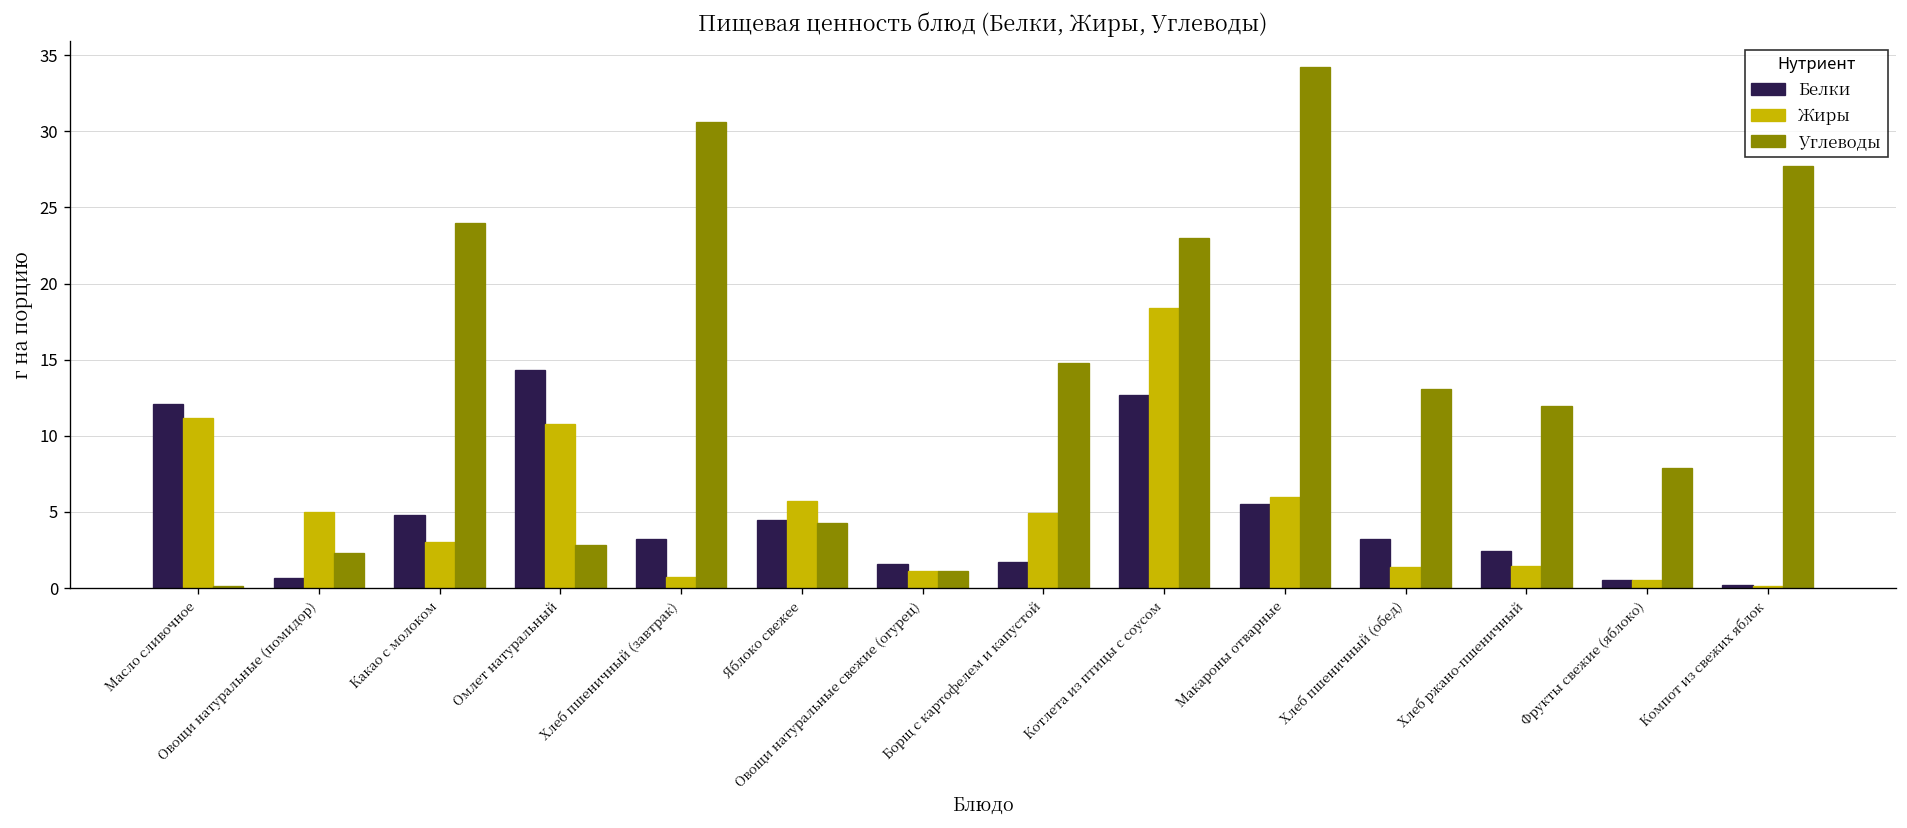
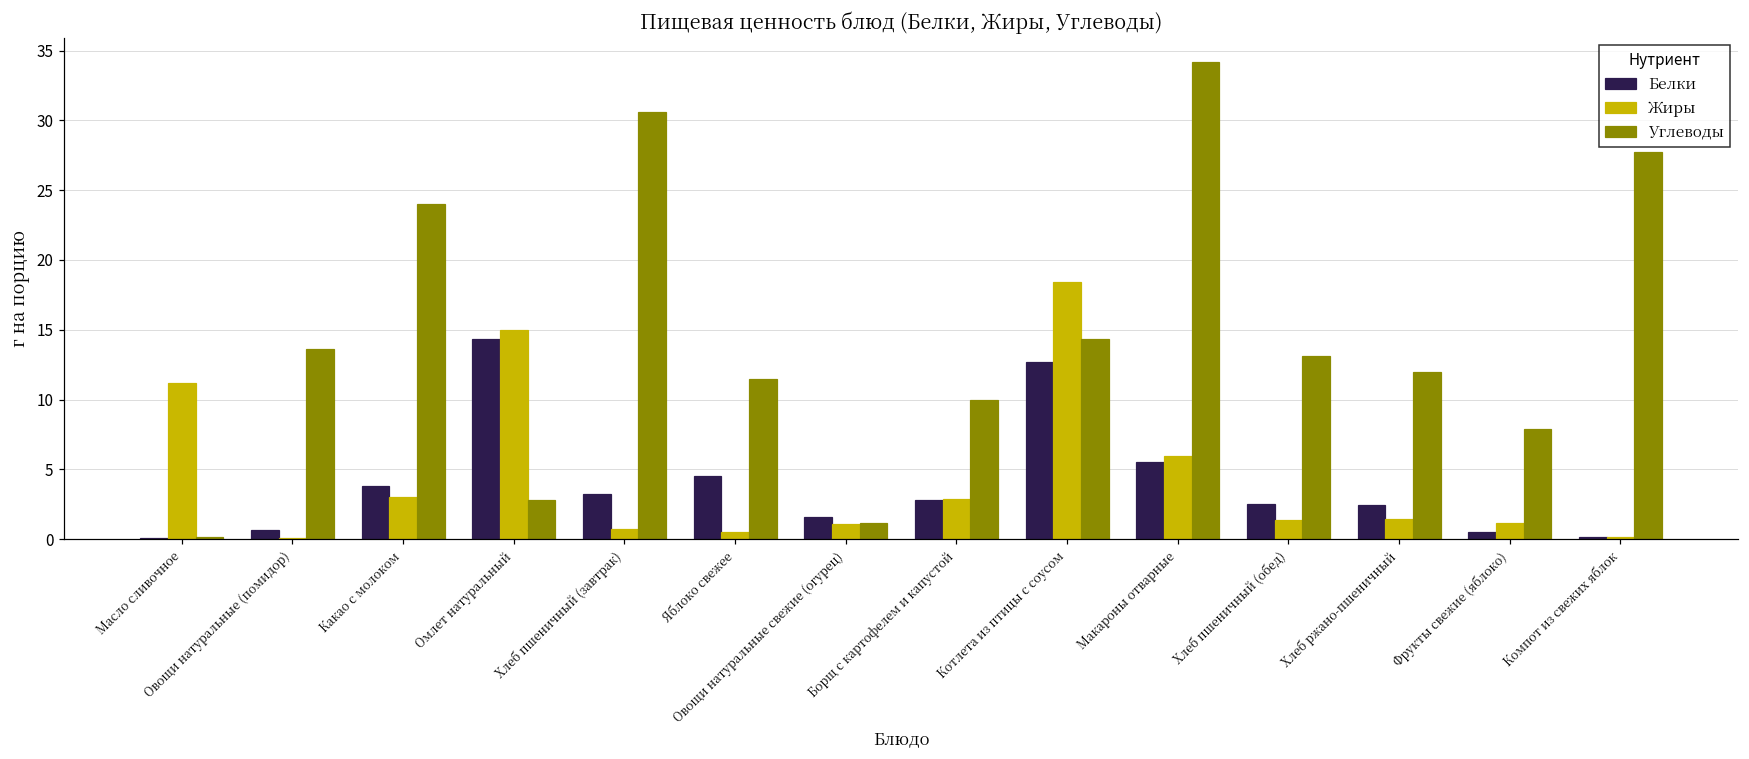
  {
    "Белки": {
-     "Масло сливочное": 12.1,
+     "Масло сливочное": 0.1,
      "Овощи натуральные (помидор)": 0.7,
-     "Какао с молоком": 4.8,
+     "Какао с молоком": 3.8,
      "Омлет натуральный": 14.3,
      "Хлеб пшеничный (завтрак)": 3.2,
      "Яблоко свежее": 4.5,
      "Овощи натуральные свежие (огурец)": 1.6,
-     "Борщ с картофелем и капустой": 1.7,
+     "Борщ с картофелем и капустой": 2.8,
      "Котлета из птицы с соусом": 12.7,
      "Макароны отварные": 5.5,
-     "Хлеб пшеничный (обед)": 3.2,
+     "Хлеб пшеничный (обед)": 2.5,
      "Хлеб ржано-пшеничный": 2.4,
      "Фрукты свежие (яблоко)": 0.5
    },
    "Жиры": {
      "Масло сливочное": 11.2,
-     "Овощи натуральные (помидор)": 5.0,
+     "Овощи натуральные (помидор)": 0.1,
      "Какао с молоком": 3.0,
-     "Омлет натуральный": 10.8,
+     "Омлет натуральный": 15.0,
      "Хлеб пшеничный (завтрак)": 0.7,
-     "Яблоко свежее": 5.7,
+     "Яблоко свежее": 0.5,
      "Овощи натуральные свежие (огурец)": 1.1,
-     "Борщ с картофелем и капустой": 4.9,
+     "Борщ с картофелем и капустой": 2.9,
      "Котлета из птицы с соусом": 18.4,
      "Макароны отварные": 6.0,
      "Хлеб пшеничный (обед)": 1.4,
      "Хлеб ржано-пшеничный": 1.5,
-     "Фрукты свежие (яблоко)": 0.5
+     "Фрукты свежие (яблоко)": 1.2
    },
    "Углеводы": {
-     "Овощи натуральные (помидор)": 2.3,
+     "Овощи натуральные (помидор)": 13.6,
      "Какао с молоком": 24.0,
      "Омлет натуральный": 2.8,
      "Хлеб пшеничный (завтрак)": 30.6,
-     "Яблоко свежее": 4.3,
+     "Яблоко свежее": 11.4,
      "Овощи натуральные свежие (огурец)": 1.1,
-     "Борщ с картофелем и капустой": 14.8,
-     "Котлета из птицы с соусом": 23.0,
+     "Борщ с картофелем и капустой": 10.0,
+     "Котлета из птицы с соусом": 14.3,
      "Макароны отварные": 34.2,
      "Хлеб пшеничный (обед)": 13.1,
      "Хлеб ржано-пшеничный": 12.0,
      "Фрукты свежие (яблоко)": 7.9,
      "Компот из свежих яблок": 27.7
    }
  }
